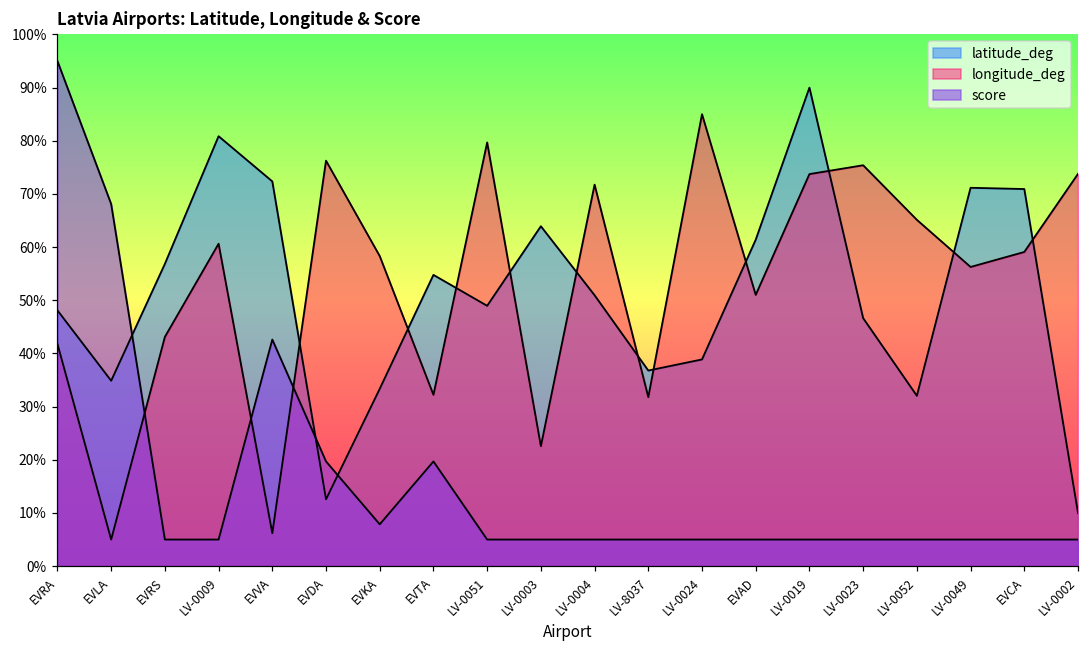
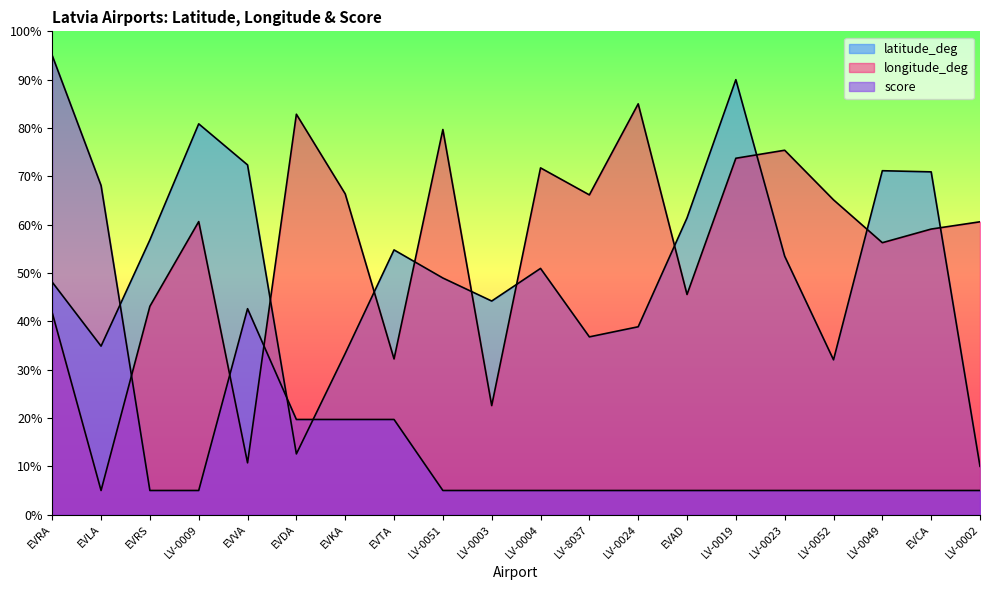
  {
    "latitude_deg": {
      "EVRA": "48%",
      "EVLA": "35%",
      "EVRS": "57%",
      "LV-0009": "81%",
      "EVVA": "72%",
      "EVDA": "13%",
      "EVKA": "33%",
      "EVTA": "55%",
      "LV-0051": "49%",
-     "LV-0003": "64%",
+     "LV-0003": "44%",
      "LV-0004": "51%",
      "LV-8037": "37%",
      "LV-0024": "39%",
      "EVAD": "61%",
      "LV-0019": "90%",
-     "LV-0023": "47%",
+     "LV-0023": "53%",
      "LV-0052": "32%",
      "LV-0049": "71%",
      "EVCA": "71%",
      "LV-0002": "10%"
    },
    "longitude_deg": {
      "EVRA": "42%",
      "EVLA": "5%",
      "EVRS": "43%",
      "LV-0009": "61%",
-     "EVVA": "6%",
-     "EVDA": "76%",
-     "EVKA": "58%",
+     "EVVA": "11%",
+     "EVDA": "83%",
+     "EVKA": "66%",
      "EVTA": "32%",
      "LV-0051": "80%",
      "LV-0003": "23%",
      "LV-0004": "72%",
-     "LV-8037": "32%",
+     "LV-8037": "66%",
      "LV-0024": "85%",
-     "EVAD": "51%",
+     "EVAD": "46%",
      "LV-0019": "74%",
      "LV-0023": "75%",
      "LV-0052": "65%",
      "LV-0049": "56%",
      "EVCA": "59%",
-     "LV-0002": "74%"
+     "LV-0002": "61%"
    },
    "score": {
      "EVRA": "95%",
      "EVLA": "68%",
      "EVRS": "5%",
      "LV-0009": "5%",
      "EVVA": "43%",
      "EVDA": "20%",
-     "EVKA": "8%",
+     "EVKA": "20%",
      "EVTA": "20%",
      "LV-0051": "5%",
      "LV-0003": "5%",
      "LV-0004": "5%",
      "LV-8037": "5%",
      "LV-0024": "5%",
      "EVAD": "5%",
      "LV-0019": "5%",
      "LV-0023": "5%",
      "LV-0052": "5%",
      "LV-0049": "5%",
      "EVCA": "5%",
      "LV-0002": "5%"
    }
  }
